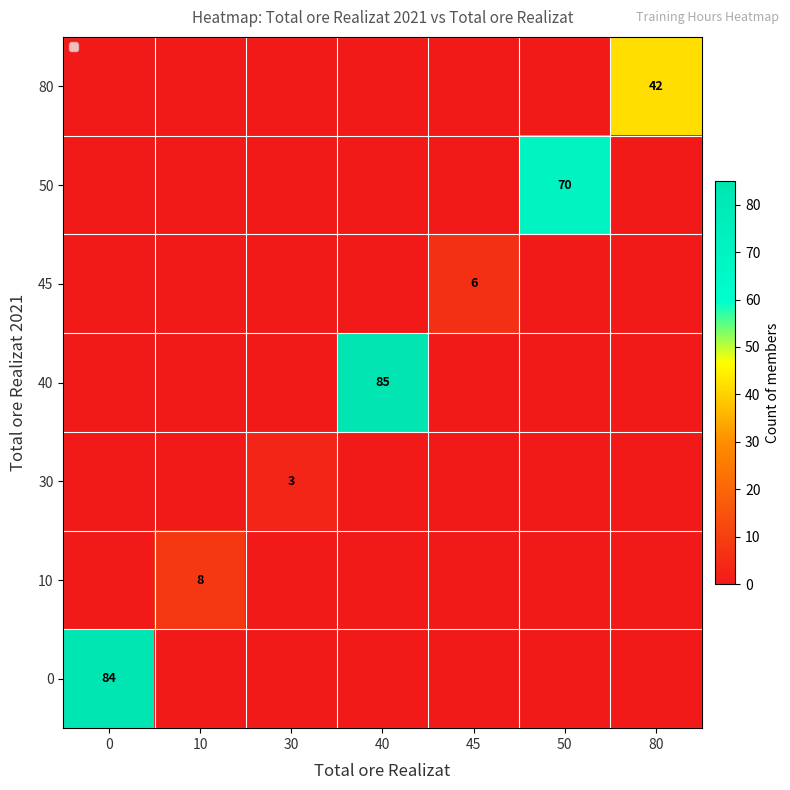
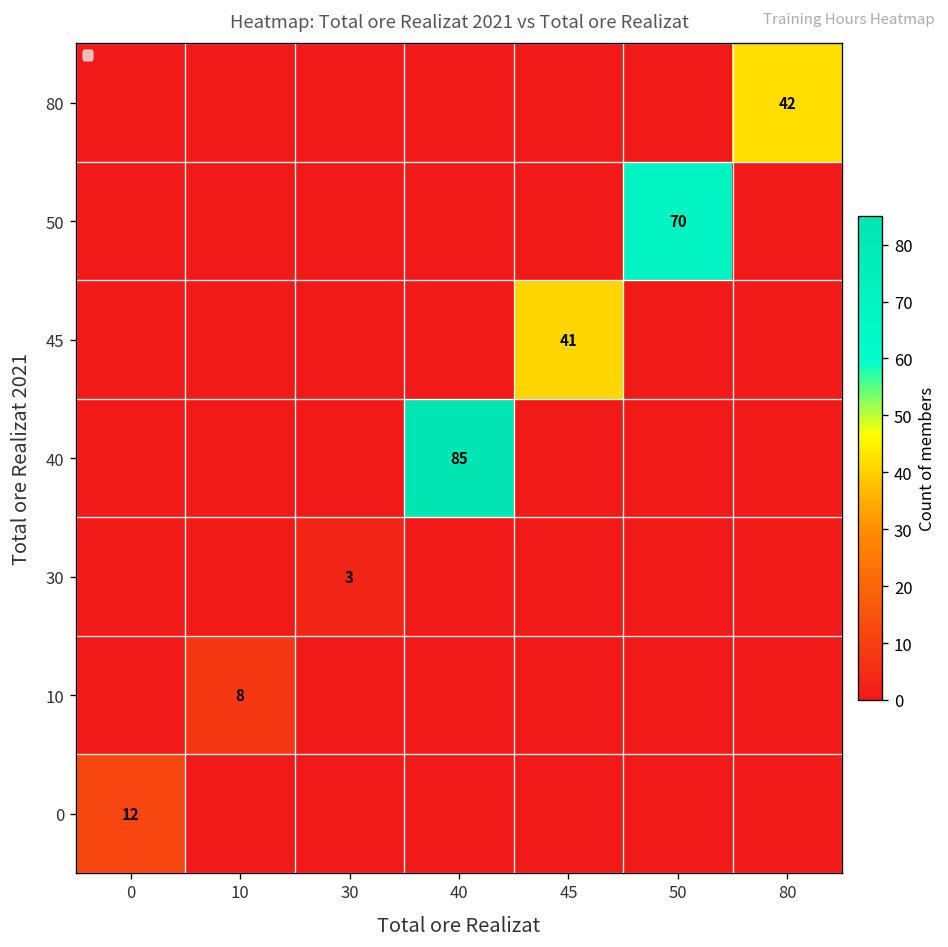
  {
    "80": {
      "80": 42
    },
    "50": {
      "50": 70
    },
    "45": {
-     "45": 6
+     "45": 41
    },
    "40": {
      "40": 85
    },
    "30": {
      "30": 3
    },
    "10": {
      "10": 8
    },
    "0": {
-     "0": 84
+     "0": 12
    }
  }
